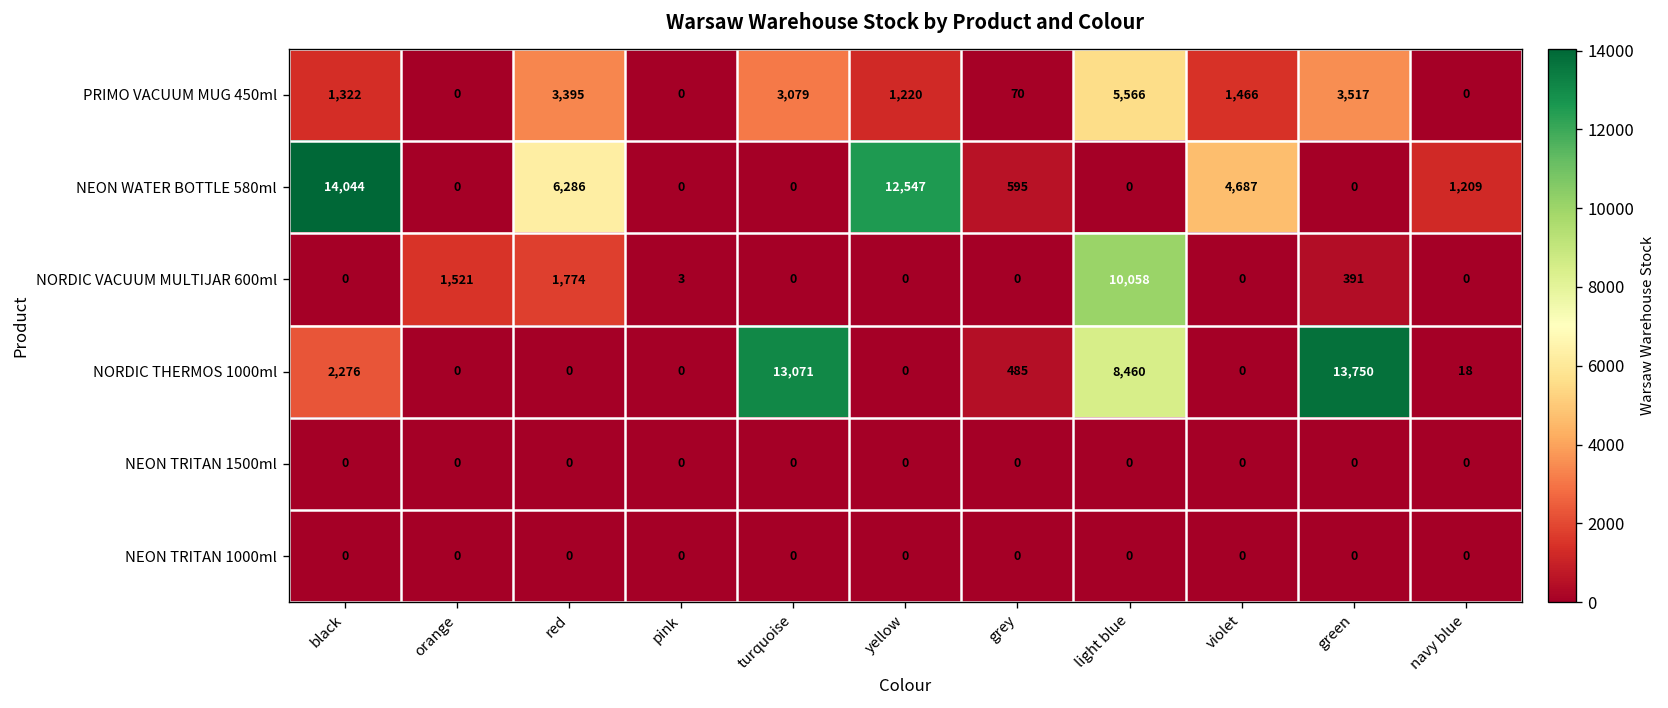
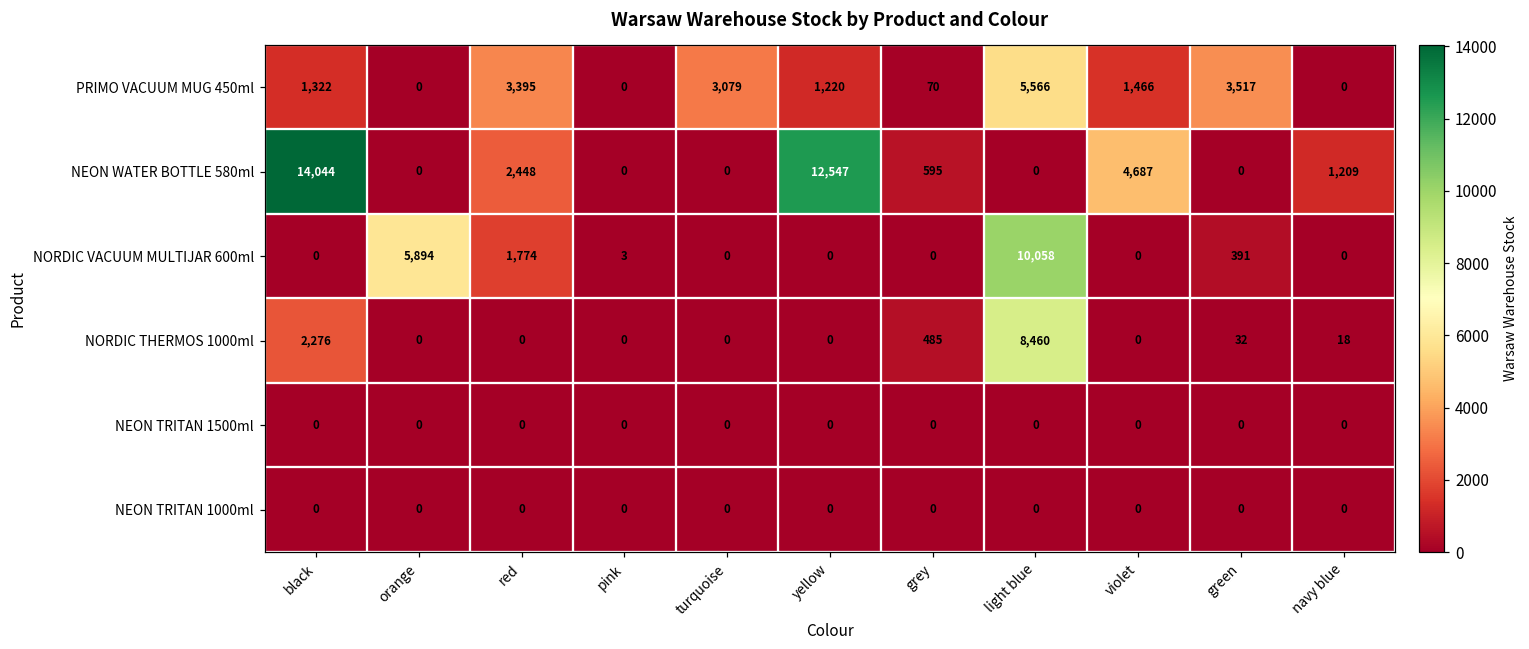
  {
    "PRIMO VACUUM MUG 450ml": {
      "black": "1,322",
      "orange": "0",
      "red": "3,395",
      "pink": "0",
      "turquoise": "3,079",
      "yellow": "1,220",
      "grey": "70",
      "light blue": "5,566",
      "violet": "1,466",
      "green": "3,517",
      "navy blue": "0"
    },
    "NEON WATER BOTTLE 580ml": {
      "black": "14,044",
      "orange": "0",
-     "red": "6,286",
+     "red": "2,448",
      "pink": "0",
      "turquoise": "0",
      "yellow": "12,547",
      "grey": "595",
      "light blue": "0",
      "violet": "4,687",
      "green": "0",
      "navy blue": "1,209"
    },
    "NORDIC VACUUM MULTIJAR 600ml": {
      "black": "0",
-     "orange": "1,521",
+     "orange": "5,894",
      "red": "1,774",
      "pink": "3",
      "turquoise": "0",
      "yellow": "0",
      "grey": "0",
      "light blue": "10,058",
      "violet": "0",
      "green": "391",
      "navy blue": "0"
    },
    "NORDIC THERMOS 1000ml": {
      "black": "2,276",
      "orange": "0",
      "red": "0",
      "pink": "0",
-     "turquoise": "13,071",
+     "turquoise": "0",
      "yellow": "0",
      "grey": "485",
      "light blue": "8,460",
      "violet": "0",
-     "green": "13,750",
+     "green": "32",
      "navy blue": "18"
    },
    "NEON TRITAN 1500ml": {
      "black": "0",
      "orange": "0",
      "red": "0",
      "pink": "0",
      "turquoise": "0",
      "yellow": "0",
      "grey": "0",
      "light blue": "0",
      "violet": "0",
      "green": "0",
      "navy blue": "0"
    },
    "NEON TRITAN 1000ml": {
      "black": "0",
      "orange": "0",
      "red": "0",
      "pink": "0",
      "turquoise": "0",
      "yellow": "0",
      "grey": "0",
      "light blue": "0",
      "violet": "0",
      "green": "0",
      "navy blue": "0"
    }
  }
